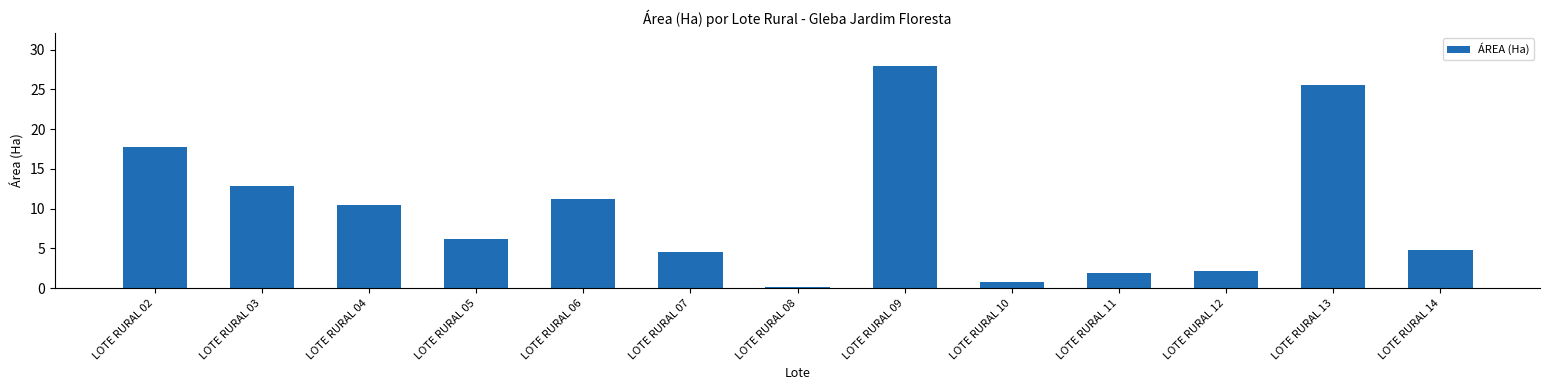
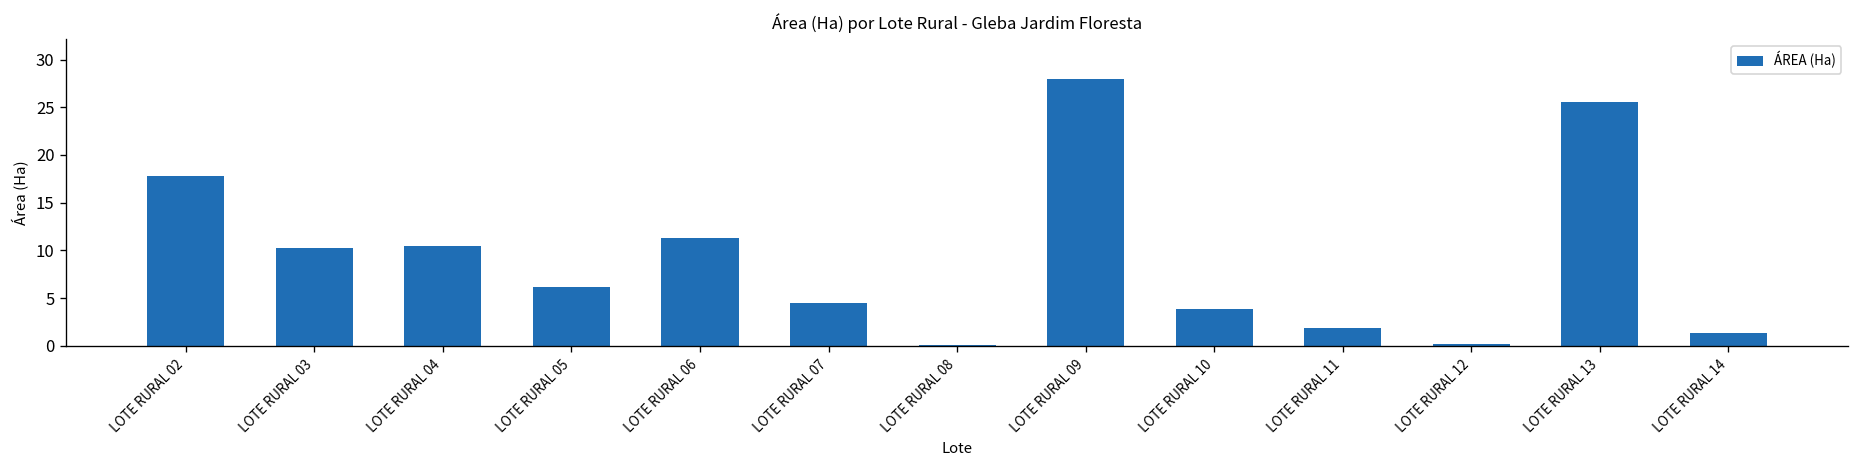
  {
    "LOTE RURAL 02": 18,
-   "LOTE RURAL 03": 13,
+   "LOTE RURAL 03": 10,
    "LOTE RURAL 04": 10,
    "LOTE RURAL 05": 6,
    "LOTE RURAL 06": 11,
    "LOTE RURAL 07": 5,
    "LOTE RURAL 09": 28,
-   "LOTE RURAL 10": 1,
+   "LOTE RURAL 10": 4,
    "LOTE RURAL 11": 2,
-   "LOTE RURAL 12": 2,
+   "LOTE RURAL 12": 0,
    "LOTE RURAL 13": 26,
-   "LOTE RURAL 14": 5
+   "LOTE RURAL 14": 1
  }
